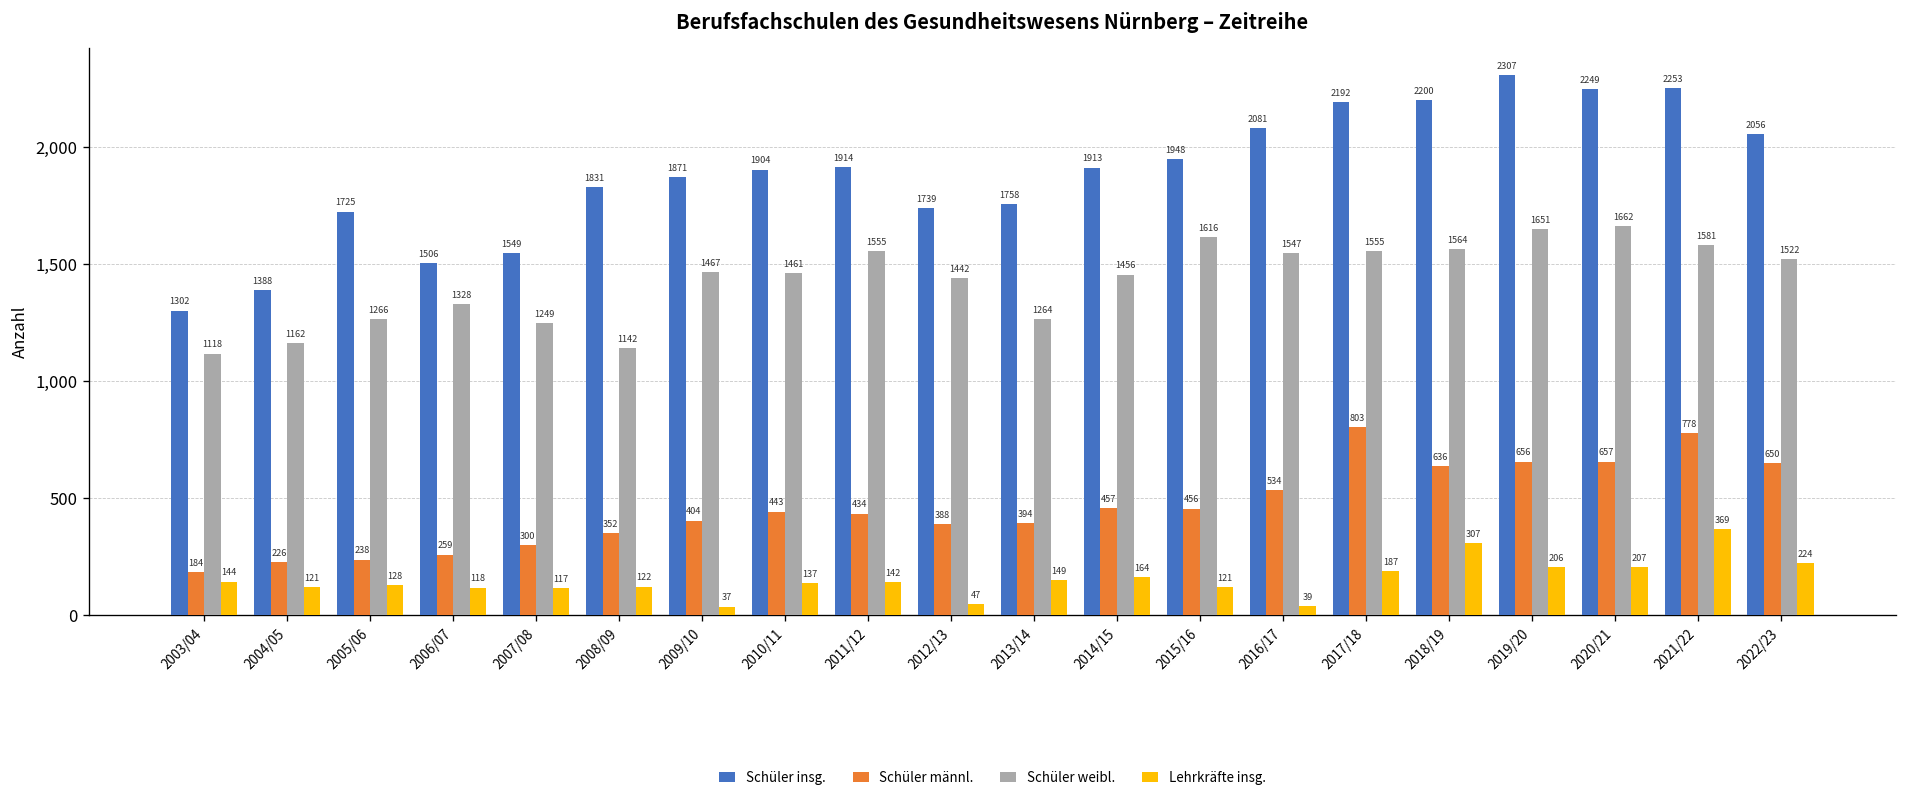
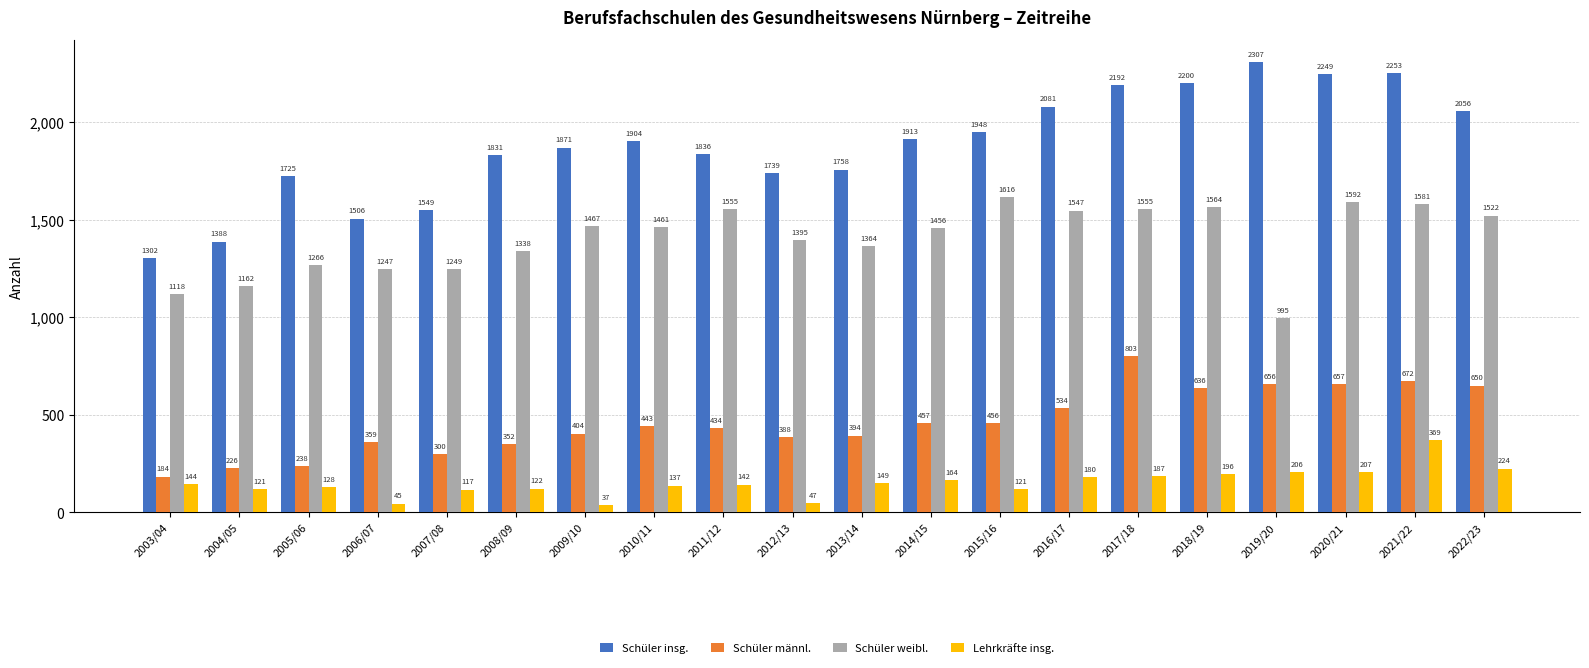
  {
    "Schüler insg.": {
      "2003/04": 1302,
      "2004/05": 1388,
      "2005/06": 1725,
      "2006/07": 1506,
      "2007/08": 1549,
      "2008/09": 1831,
      "2009/10": 1871,
      "2010/11": 1904,
-     "2011/12": 1914,
+     "2011/12": 1836,
      "2012/13": 1739,
      "2013/14": 1758,
      "2014/15": 1913,
      "2015/16": 1948,
      "2016/17": 2081,
      "2017/18": 2192,
      "2018/19": 2200,
      "2019/20": 2307,
      "2020/21": 2249,
      "2021/22": 2253,
      "2022/23": 2056
    },
    "Schüler männl.": {
      "2003/04": 184,
      "2004/05": 226,
      "2005/06": 238,
-     "2006/07": 259,
+     "2006/07": 359,
      "2007/08": 300,
      "2008/09": 352,
      "2009/10": 404,
      "2010/11": 443,
      "2011/12": 434,
      "2012/13": 388,
      "2013/14": 394,
      "2014/15": 457,
      "2015/16": 456,
      "2016/17": 534,
      "2017/18": 803,
      "2018/19": 636,
      "2019/20": 656,
      "2020/21": 657,
-     "2021/22": 778,
+     "2021/22": 672,
      "2022/23": 650
    },
    "Schüler weibl.": {
      "2003/04": 1118,
      "2004/05": 1162,
      "2005/06": 1266,
-     "2006/07": 1328,
+     "2006/07": 1247,
      "2007/08": 1249,
-     "2008/09": 1142,
+     "2008/09": 1338,
      "2009/10": 1467,
      "2010/11": 1461,
      "2011/12": 1555,
-     "2012/13": 1442,
-     "2013/14": 1264,
+     "2012/13": 1395,
+     "2013/14": 1364,
      "2014/15": 1456,
      "2015/16": 1616,
      "2016/17": 1547,
      "2017/18": 1555,
      "2018/19": 1564,
-     "2019/20": 1651,
-     "2020/21": 1662,
+     "2019/20": 995,
+     "2020/21": 1592,
      "2021/22": 1581,
      "2022/23": 1522
    },
    "Lehrkräfte insg.": {
      "2003/04": 144,
      "2004/05": 121,
      "2005/06": 128,
-     "2006/07": 118,
+     "2006/07": 45,
      "2007/08": 117,
      "2008/09": 122,
      "2009/10": 37,
      "2010/11": 137,
      "2011/12": 142,
      "2012/13": 47,
      "2013/14": 149,
      "2014/15": 164,
      "2015/16": 121,
-     "2016/17": 39,
+     "2016/17": 180,
      "2017/18": 187,
-     "2018/19": 307,
+     "2018/19": 196,
      "2019/20": 206,
      "2020/21": 207,
      "2021/22": 369,
      "2022/23": 224
    }
  }
